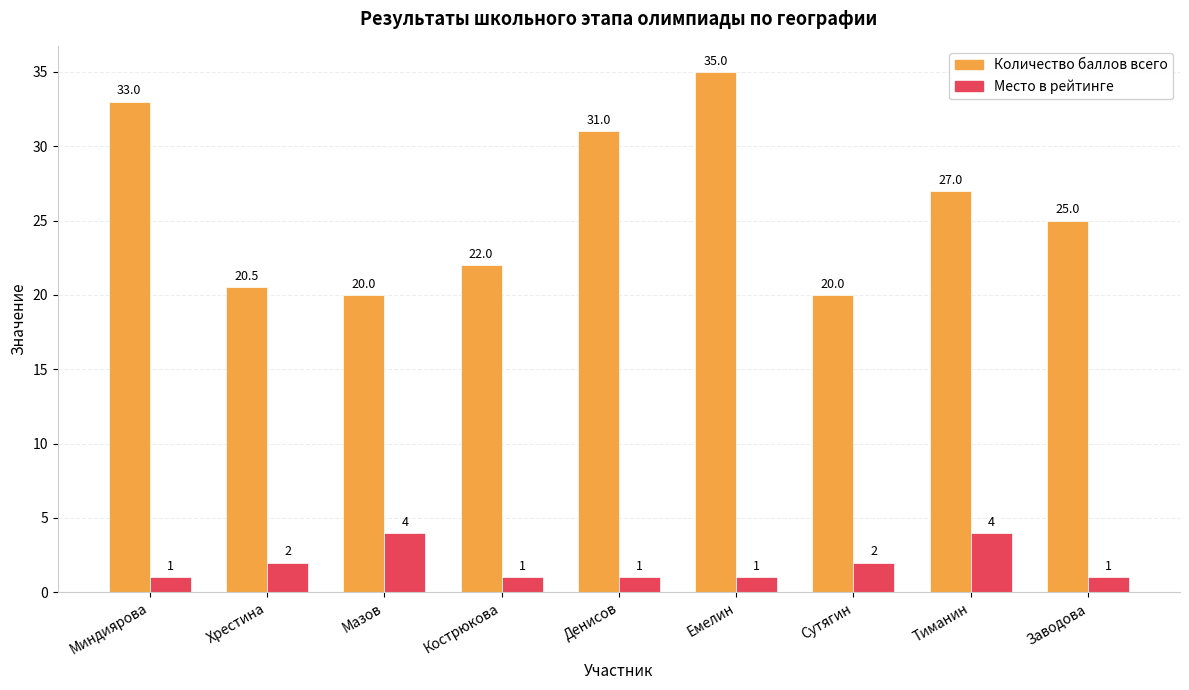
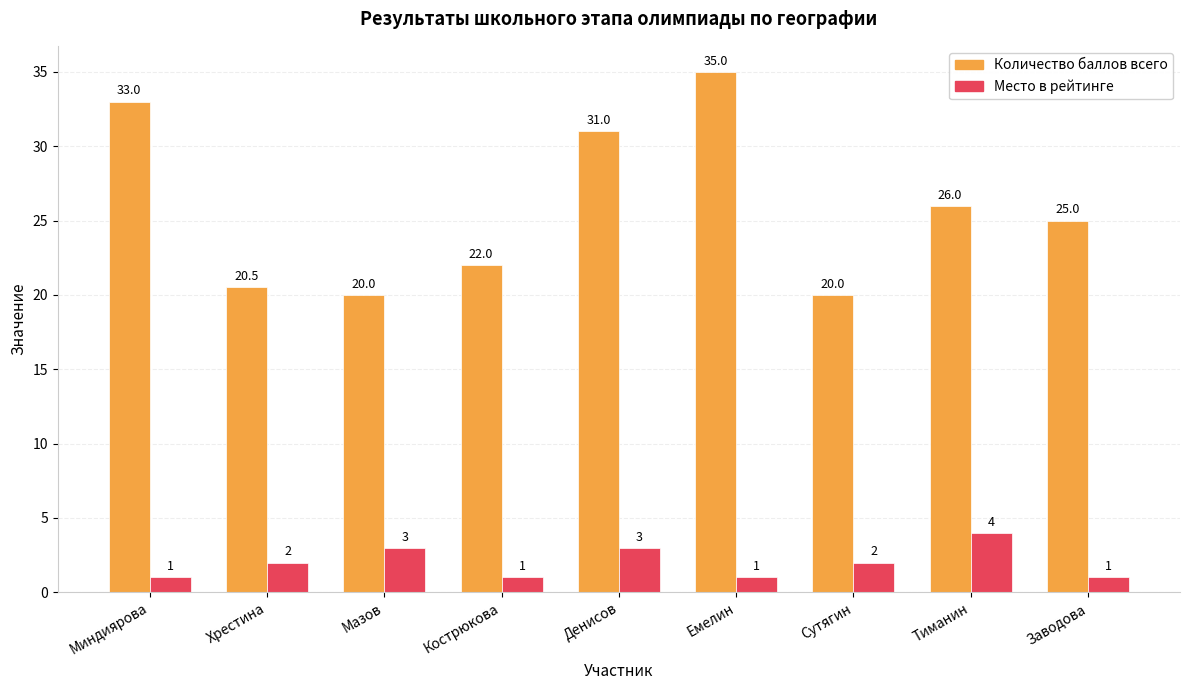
  {
    "Количество баллов всего": {
      "Миндиярова": 33.0,
      "Хрестина": 20.5,
      "Мазов": 20.0,
      "Кострюкова": 22.0,
      "Денисов": 31.0,
      "Емелин": 35.0,
      "Сутягин": 20.0,
-     "Тиманин": 27.0,
+     "Тиманин": 26.0,
      "Заводова": 25.0
    },
    "Место в рейтинге": {
      "Миндиярова": 1,
      "Хрестина": 2,
-     "Мазов": 4,
+     "Мазов": 3,
      "Кострюкова": 1,
-     "Денисов": 1,
+     "Денисов": 3,
      "Емелин": 1,
      "Сутягин": 2,
      "Тиманин": 4,
      "Заводова": 1
    }
  }
